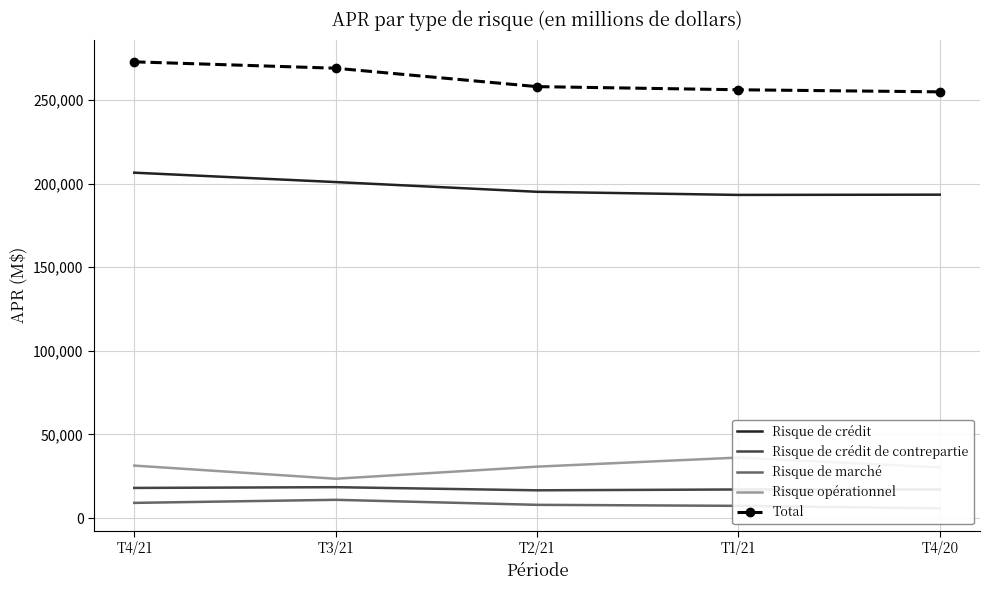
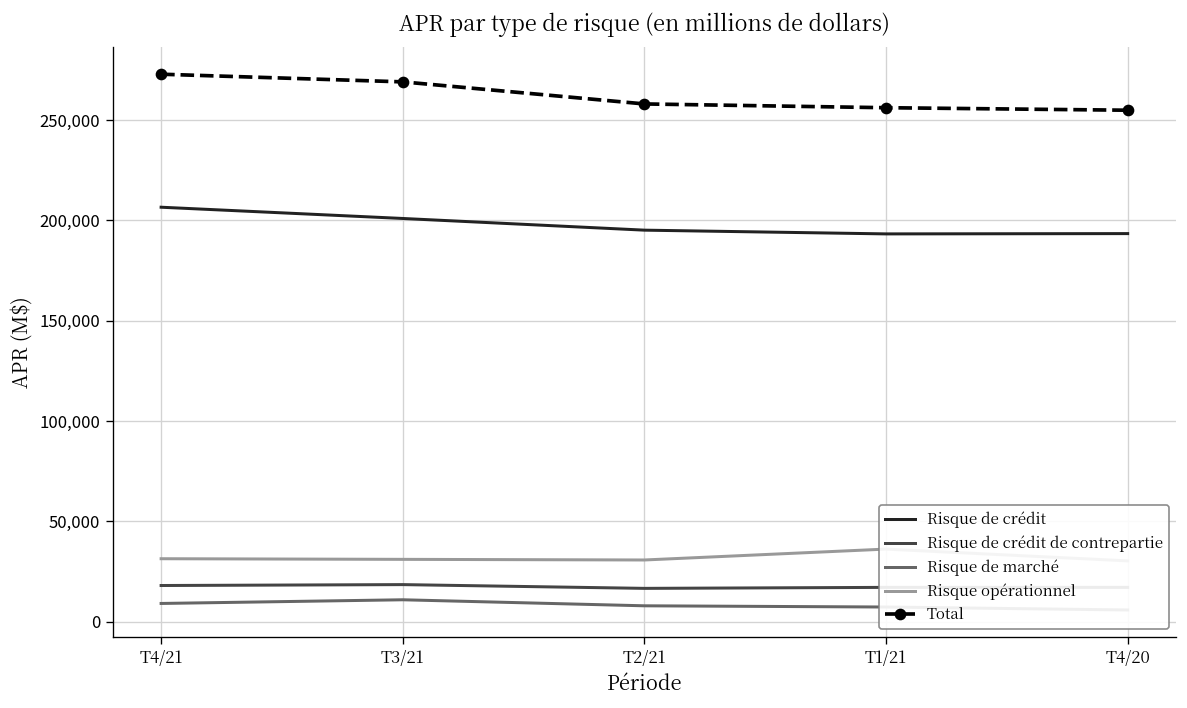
  {
    "Risque opérationnel": {
      "T4/21": "31,000",
-     "T3/21": "24,000",
+     "T3/21": "31,000",
      "T2/21": "31,000"
    }
  }
